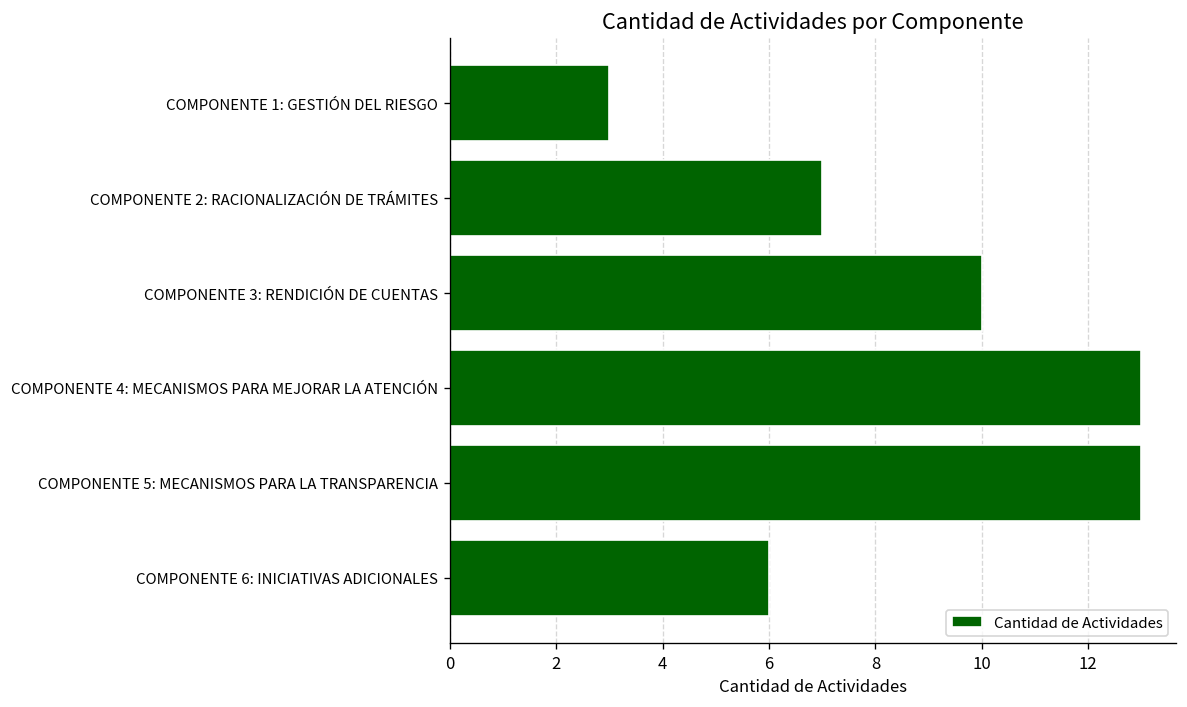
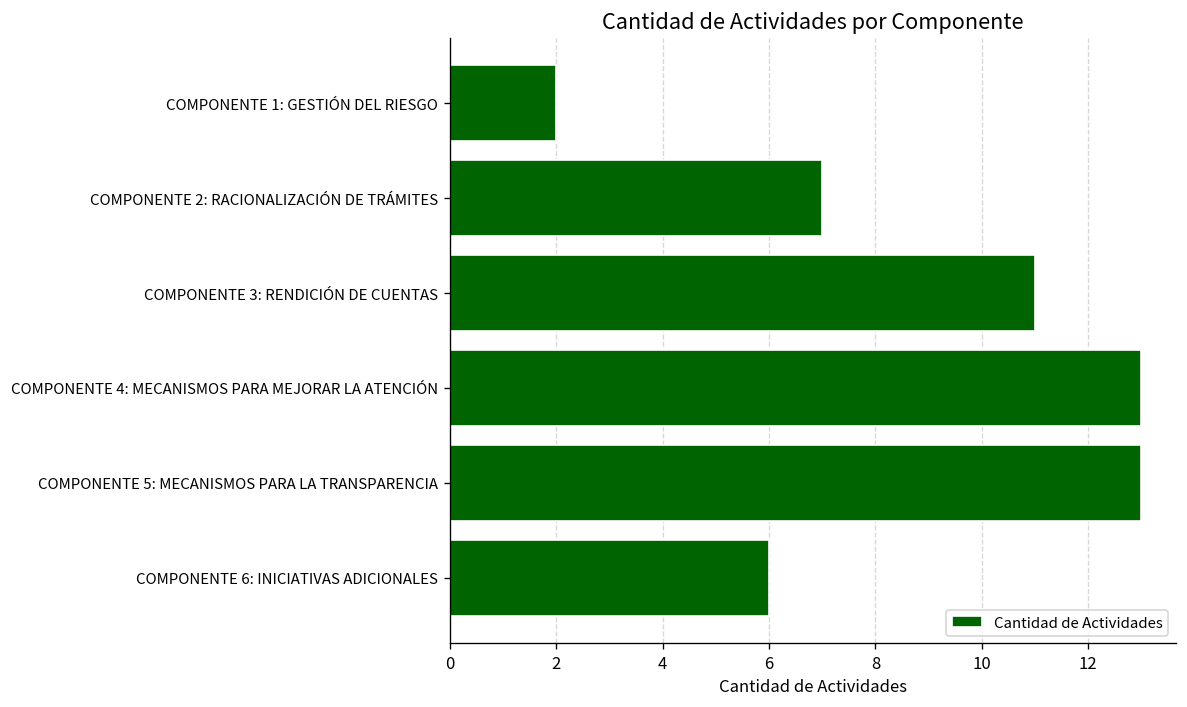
  {
-   "COMPONENTE 1: GESTIÓN DEL RIESGO": 3,
+   "COMPONENTE 1: GESTIÓN DEL RIESGO": 2,
    "COMPONENTE 2: RACIONALIZACIÓN DE TRÁMITES": 7,
-   "COMPONENTE 3: RENDICIÓN DE CUENTAS": 10,
+   "COMPONENTE 3: RENDICIÓN DE CUENTAS": 11,
    "COMPONENTE 4: MECANISMOS PARA MEJORAR LA ATENCIÓN": 13,
    "COMPONENTE 5: MECANISMOS PARA LA TRANSPARENCIA": 13,
    "COMPONENTE 6: INICIATIVAS ADICIONALES": 6
  }
